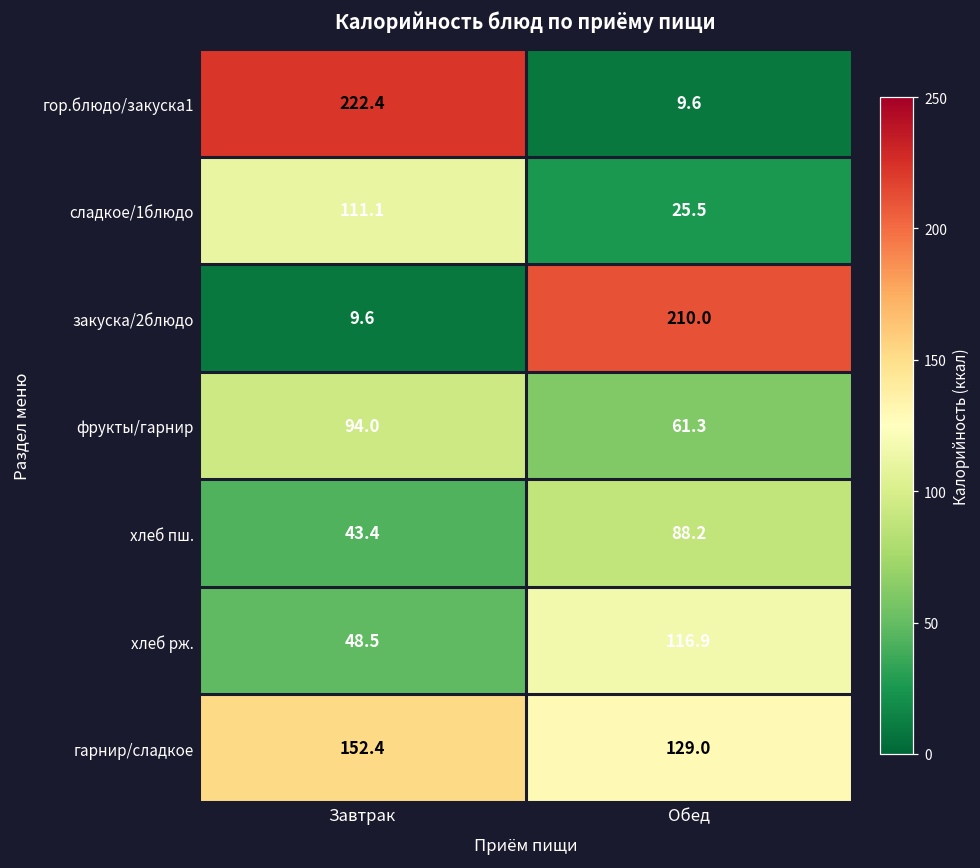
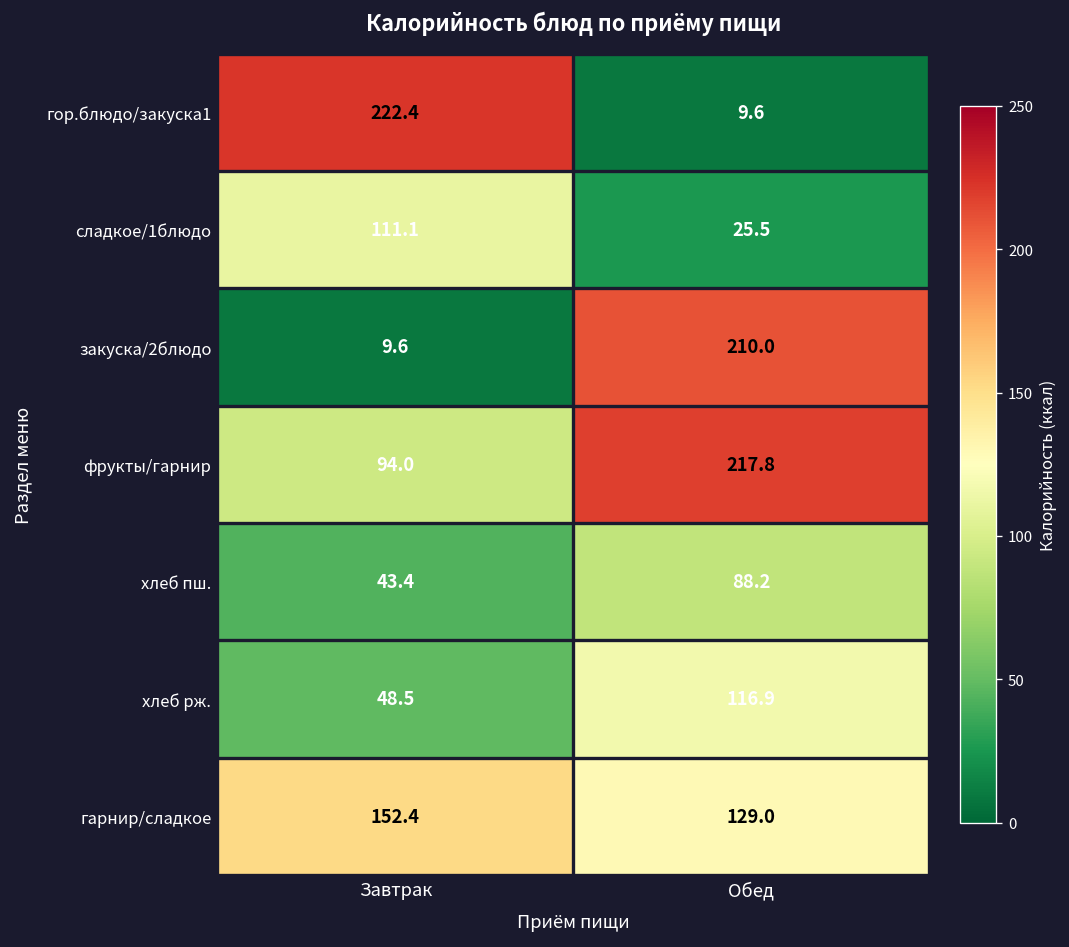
  {
    "гор.блюдо/закуска1": {
      "Завтрак": 222.4,
      "Обед": 9.6
    },
    "сладкое/1блюдо": {
      "Завтрак": 111.1,
      "Обед": 25.5
    },
    "закуска/2блюдо": {
      "Завтрак": 9.6,
      "Обед": 210.0
    },
    "фрукты/гарнир": {
      "Завтрак": 94.0,
-     "Обед": 61.3
+     "Обед": 217.8
    },
    "хлеб пш.": {
      "Завтрак": 43.4,
      "Обед": 88.2
    },
    "хлеб рж.": {
      "Завтрак": 48.5,
      "Обед": 116.9
    },
    "гарнир/сладкое": {
      "Завтрак": 152.4,
      "Обед": 129.0
    }
  }
